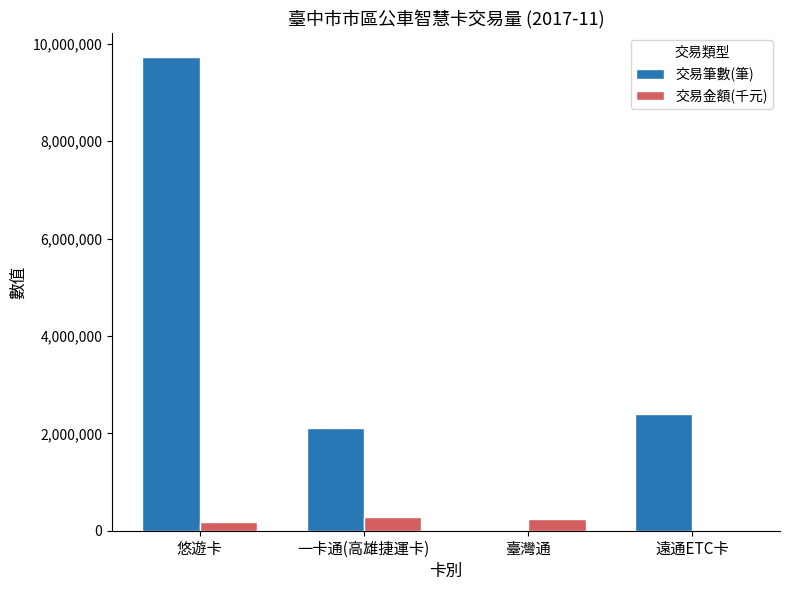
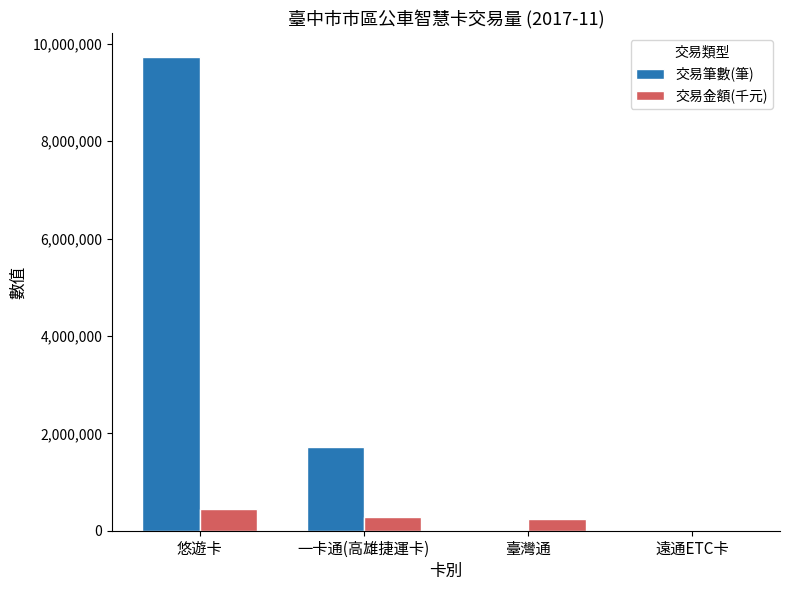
  {
    "交易筆數(筆)": {
      "悠遊卡": "9,700,000",
-     "一卡通(高雄捷運卡)": "2,100,000",
+     "一卡通(高雄捷運卡)": "1,700,000",
      "臺灣通": "0",
-     "遠通ETC卡": "2,400,000"
+     "遠通ETC卡": "0"
    },
    "交易金額(千元)": {
-     "悠遊卡": "200,000",
+     "悠遊卡": "400,000",
      "一卡通(高雄捷運卡)": "300,000",
      "臺灣通": "200,000",
      "遠通ETC卡": "0"
    }
  }
